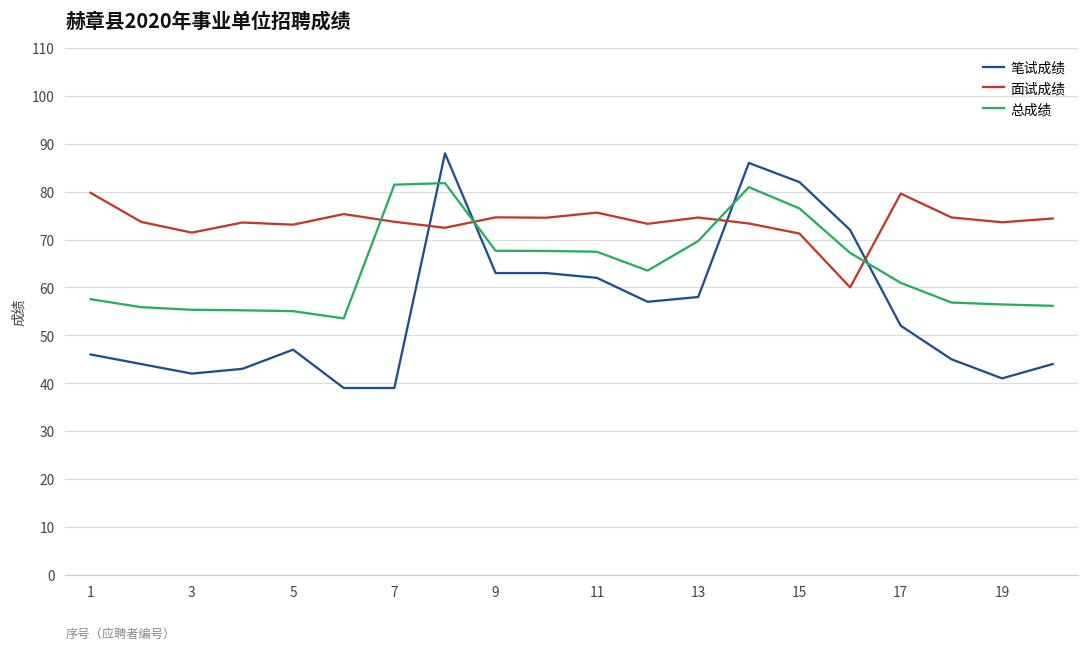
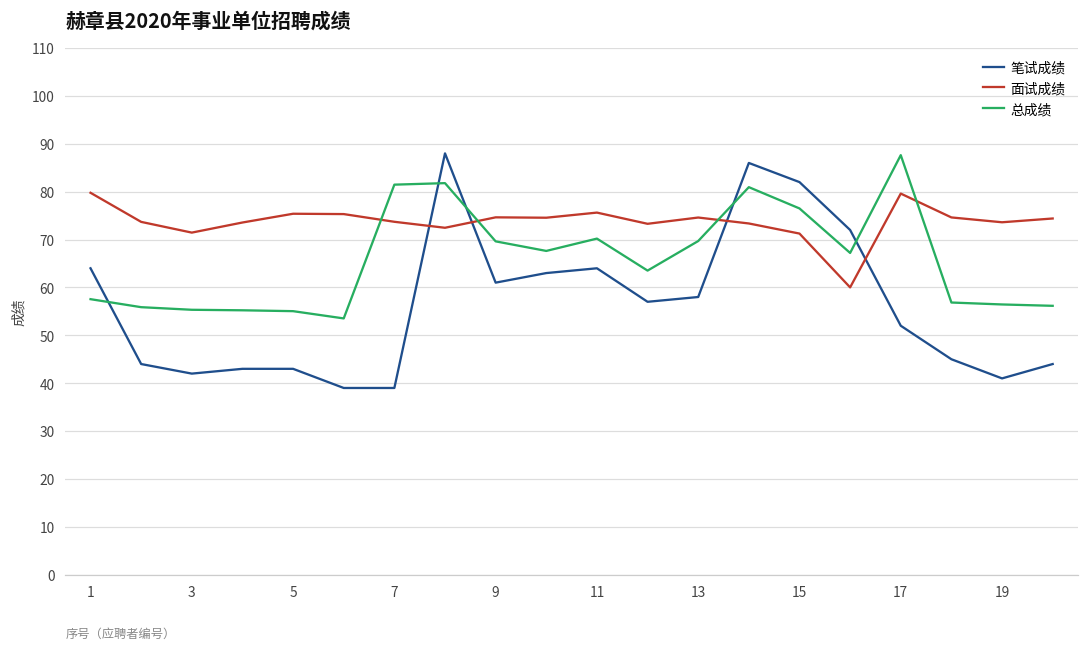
  {
    "笔试成绩": {
-     "1": 46,
+     "1": 64,
      "3": 42,
-     "5": 47,
+     "5": 43,
      "7": 39,
-     "9": 63,
-     "11": 62,
+     "9": 61,
+     "11": 64,
      "13": 58,
      "15": 82,
      "17": 52,
      "19": 41
    },
    "面试成绩": {
      "1": 80,
      "3": 71,
-     "5": 73,
+     "5": 75,
      "7": 74,
      "9": 75,
      "11": 76,
      "13": 75,
      "15": 71,
      "17": 80,
      "19": 74
    },
    "总成绩": {
      "1": 58,
      "3": 55,
      "5": 55,
      "7": 81,
-     "9": 68,
-     "11": 67,
+     "9": 70,
+     "11": 70,
      "13": 70,
      "15": 77,
-     "17": 61,
+     "17": 88,
      "19": 56
    }
  }
